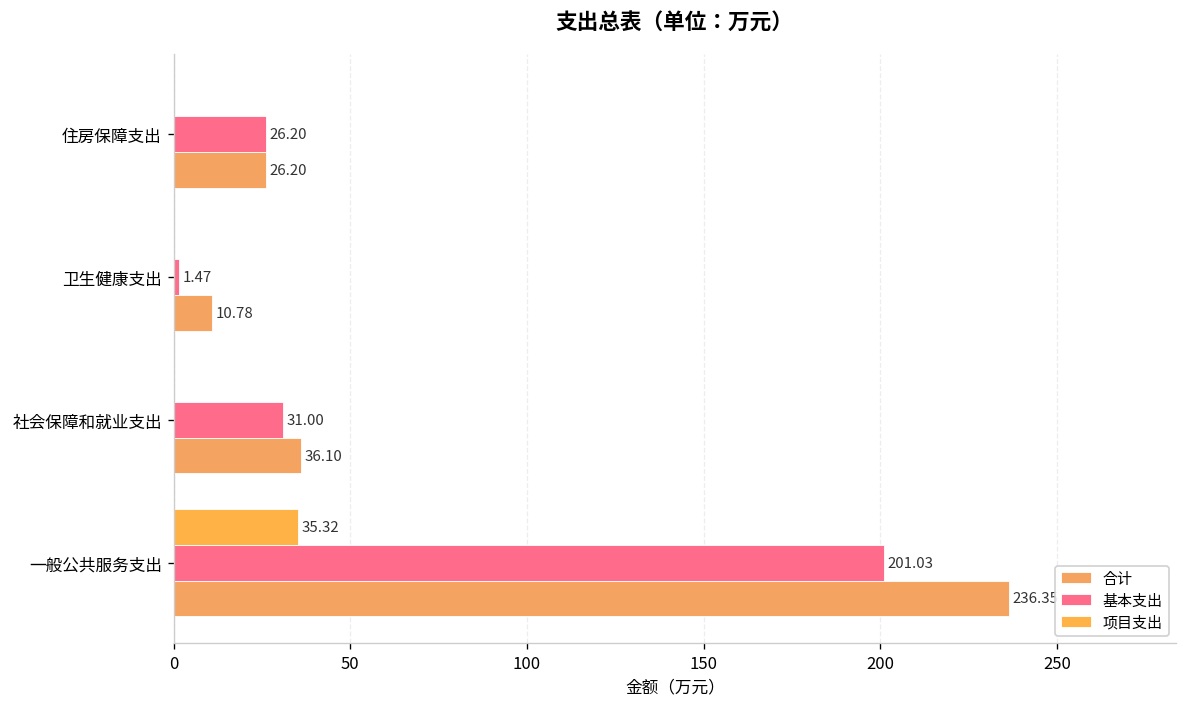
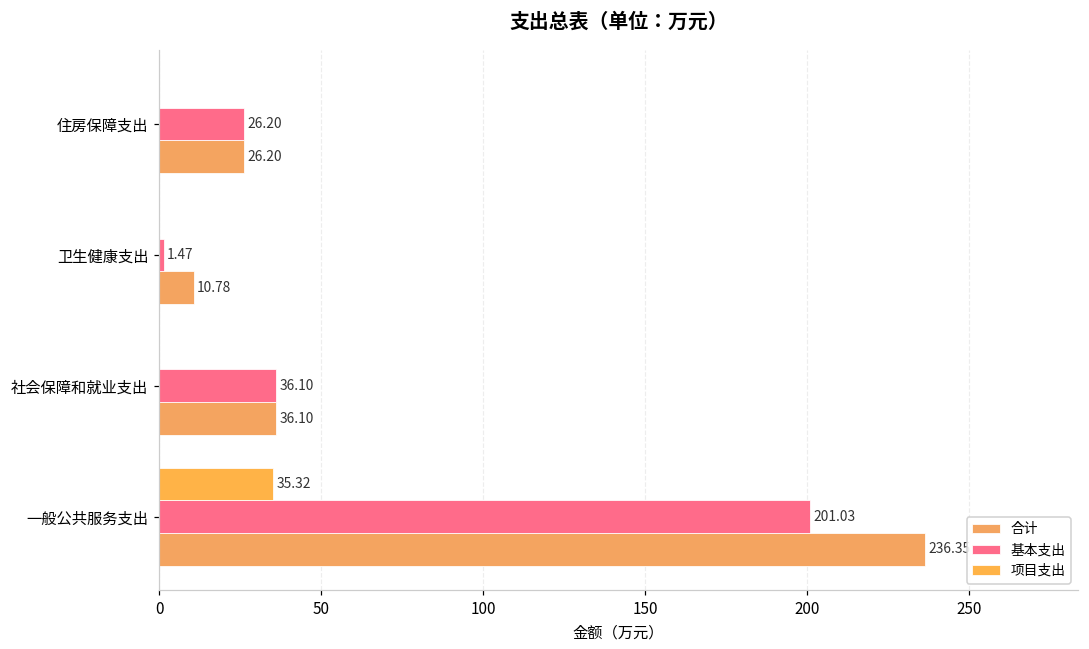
  {
    "基本支出": {
      "住房保障支出": 26.20,
      "卫生健康支出": 1.47,
-     "社会保障和就业支出": 31.00,
+     "社会保障和就业支出": 36.10,
      "一般公共服务支出": 201.03
    }
  }
